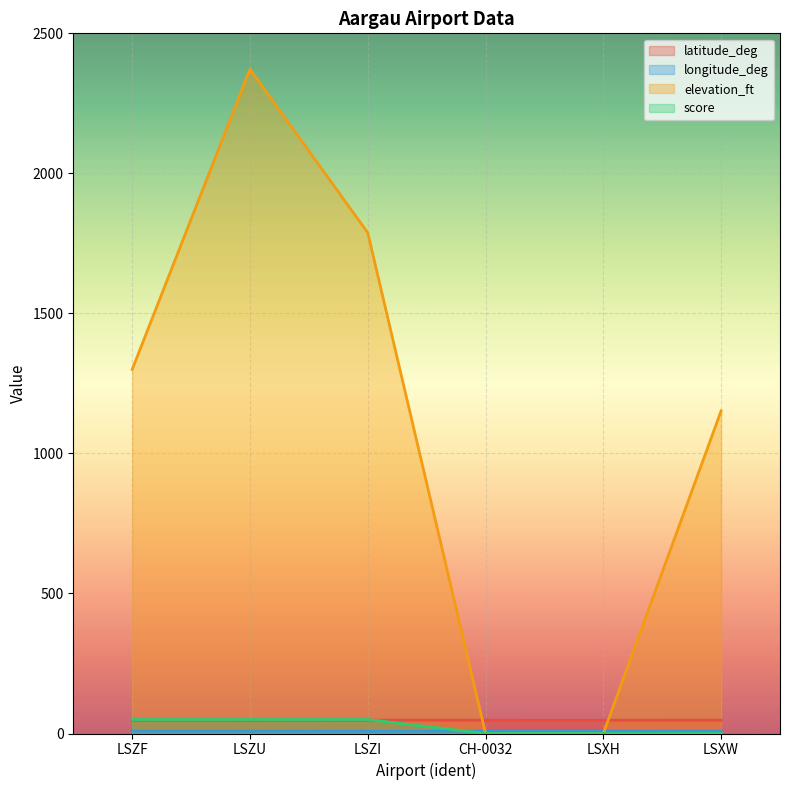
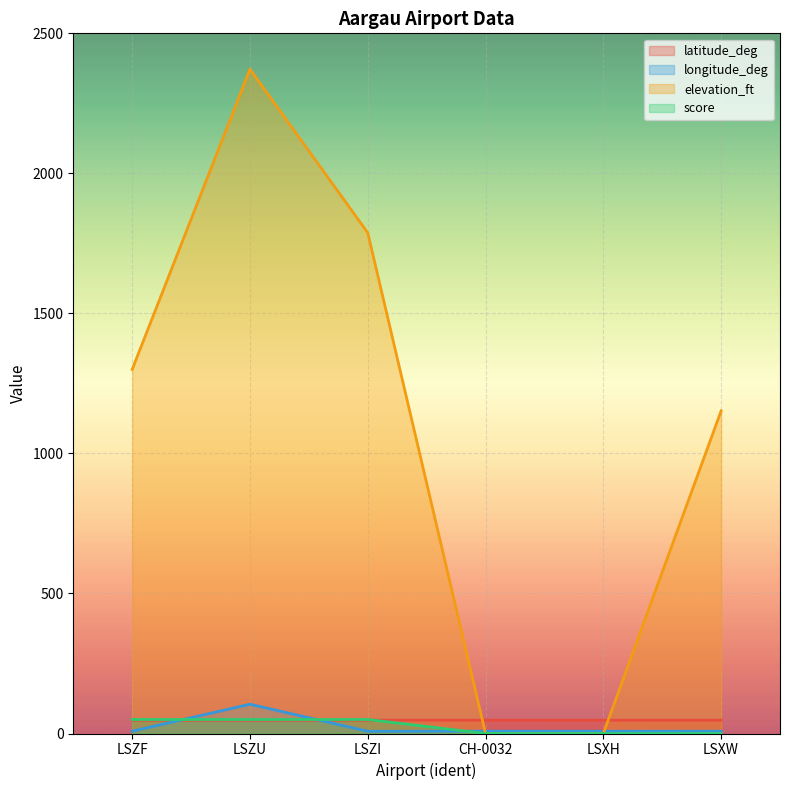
  {
    "longitude_deg": {
      "LSZF": 10,
-     "LSZU": 10,
+     "LSZU": 100,
      "LSZI": 10
    }
  }
